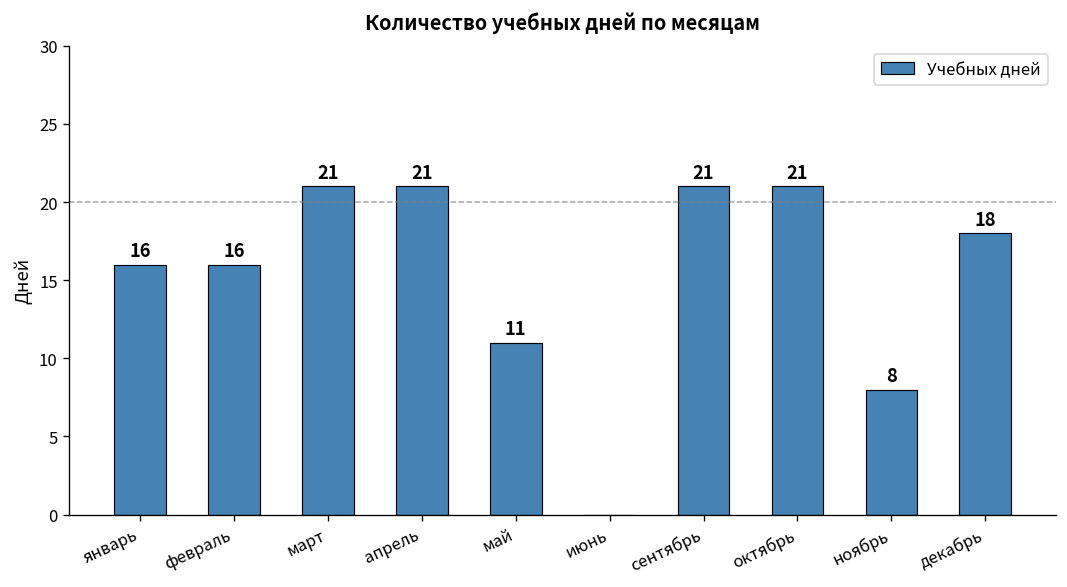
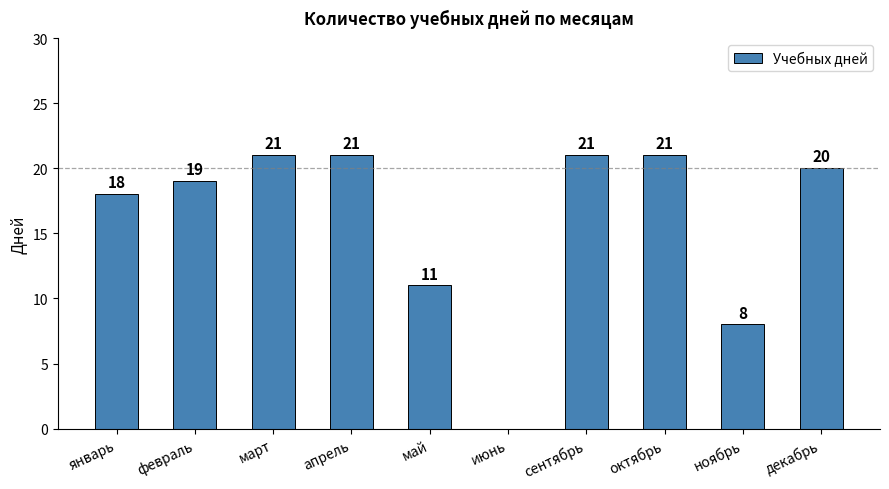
  {
-   "январь": 16,
-   "февраль": 16,
+   "январь": 18,
+   "февраль": 19,
    "март": 21,
    "апрель": 21,
    "май": 11,
    "сентябрь": 21,
    "октябрь": 21,
    "ноябрь": 8,
-   "декабрь": 18
+   "декабрь": 20
  }
